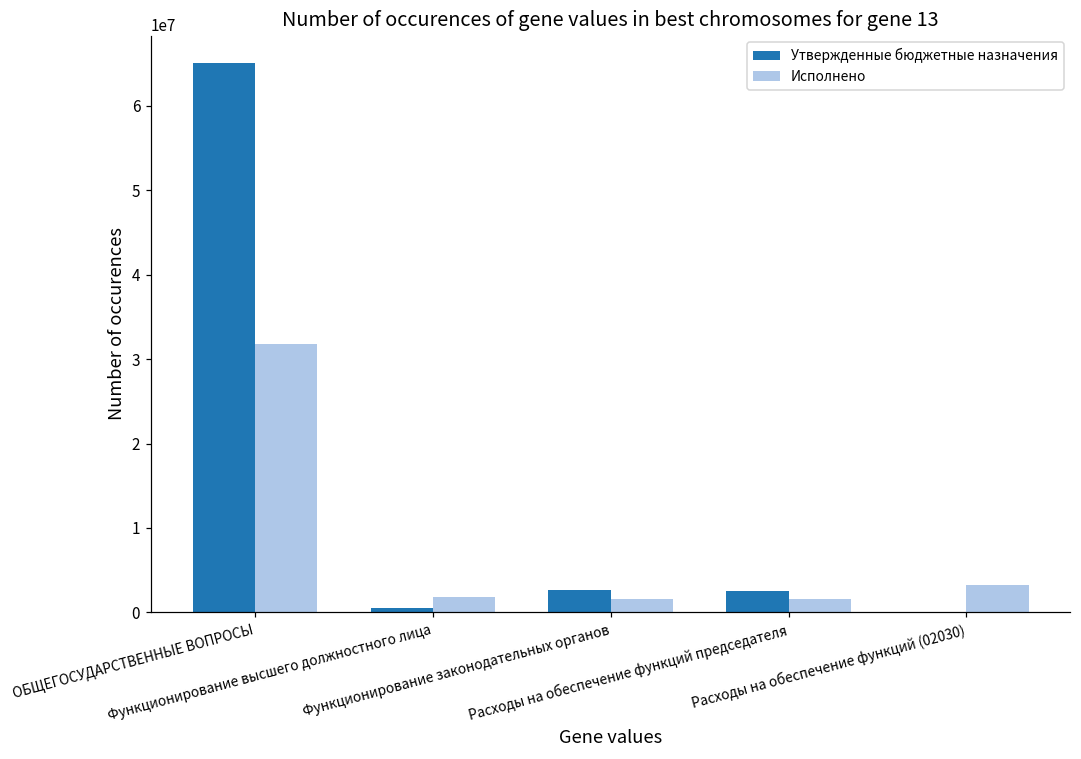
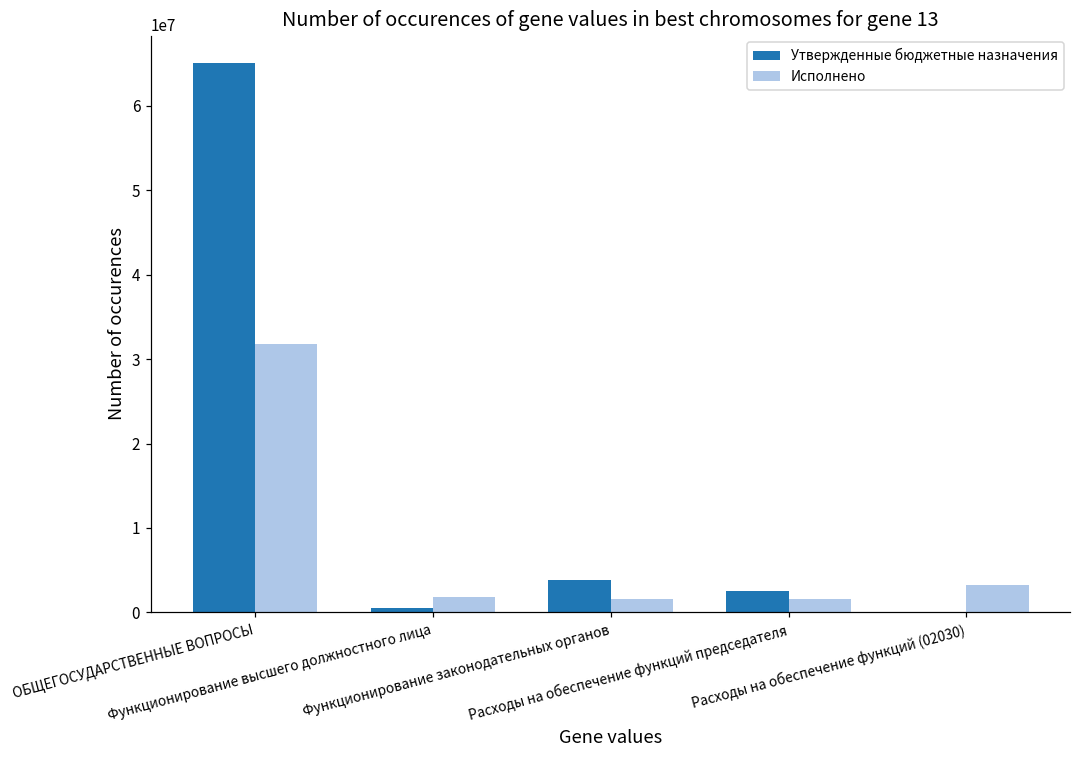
  {
    "Утвержденные бюджетные назначения": {
      "ОБЩЕГОСУДАРСТВЕННЫЕ ВОПРОСЫ": 65000000,
      "Функционирование высшего должностного лица": 1000000,
-     "Функционирование законодательных органов": 3000000,
+     "Функционирование законодательных органов": 4000000,
      "Расходы на обеспечение функций председателя": 3000000
    },
    "Исполнено": {
      "ОБЩЕГОСУДАРСТВЕННЫЕ ВОПРОСЫ": 32000000,
      "Функционирование высшего должностного лица": 2000000,
      "Функционирование законодательных органов": 2000000,
      "Расходы на обеспечение функций председателя": 2000000,
      "Расходы на обеспечение функций (02030)": 3000000
    }
  }
